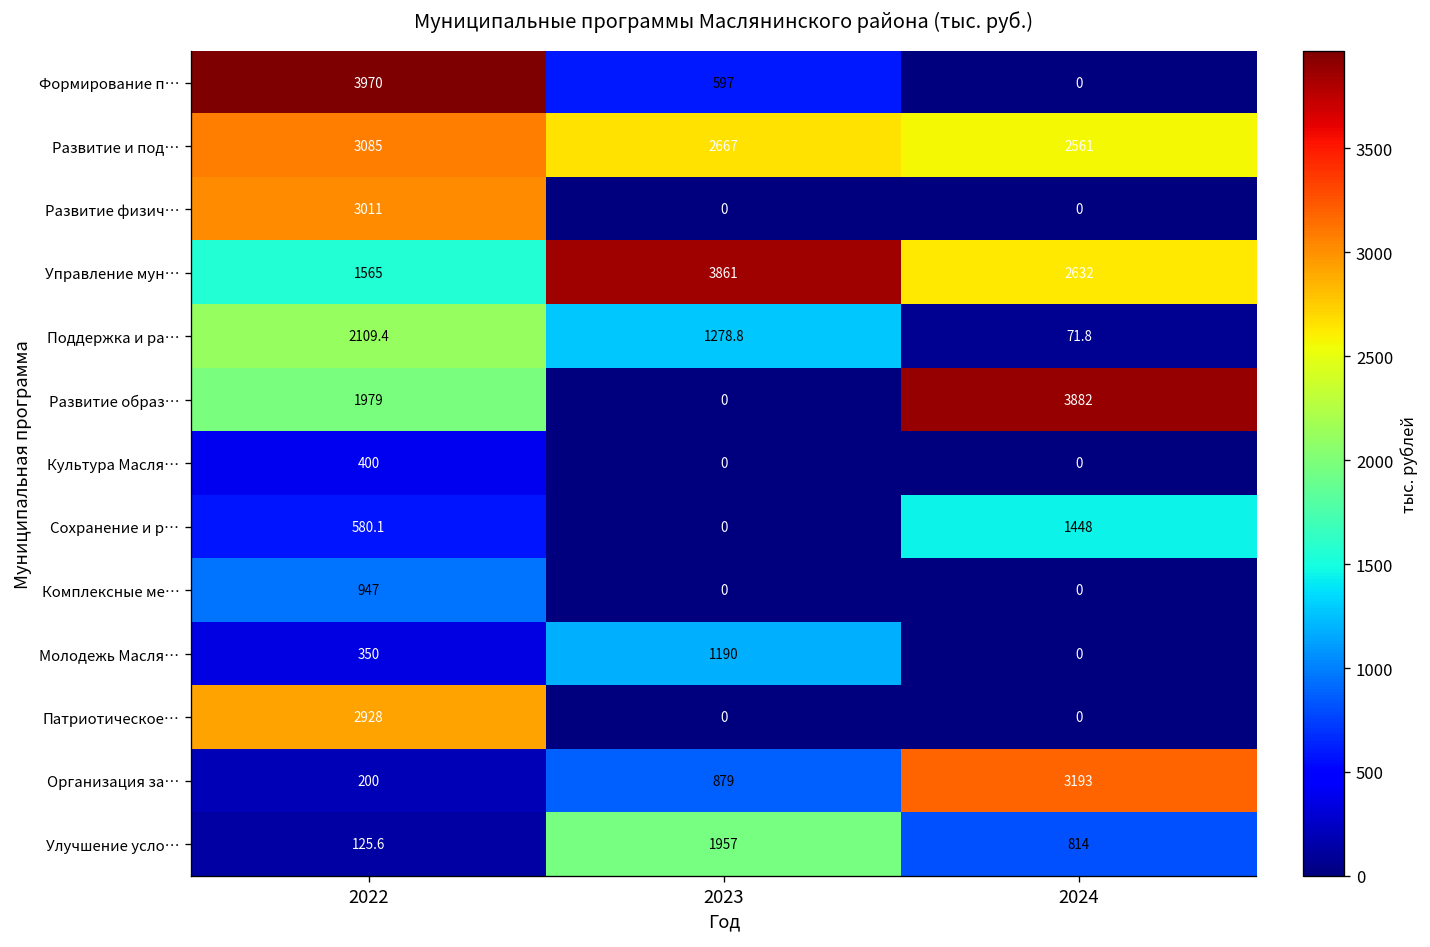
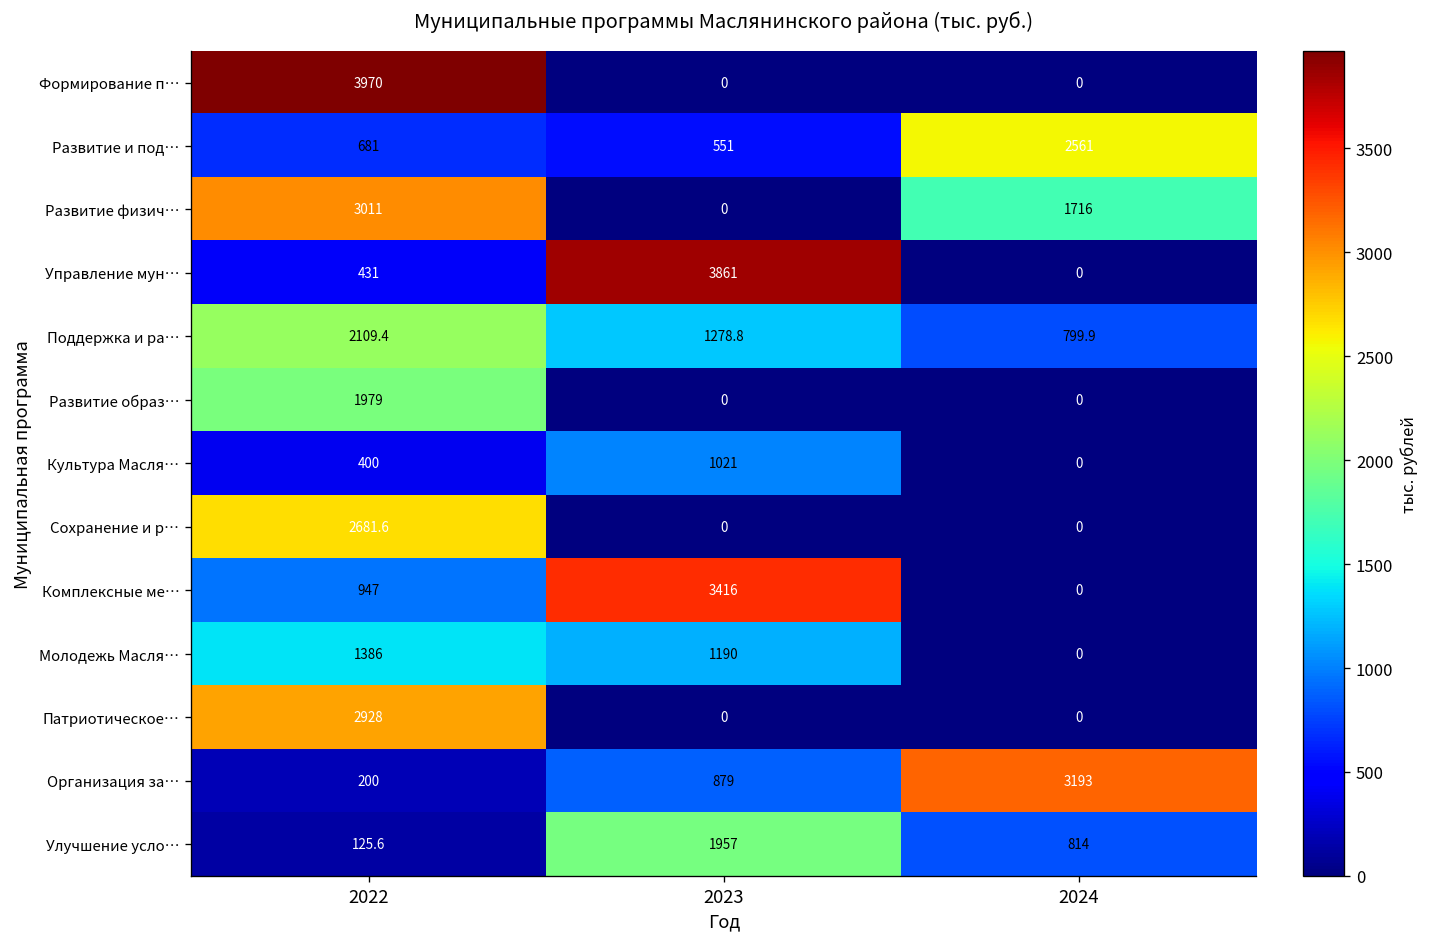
  {
    "Формирование п…": {
      "2022": 3970,
-     "2023": 597,
+     "2023": 0,
      "2024": 0
    },
    "Развитие и под…": {
-     "2022": 3085,
-     "2023": 2667,
+     "2022": 681,
+     "2023": 551,
      "2024": 2561
    },
    "Развитие физич…": {
      "2022": 3011,
      "2023": 0,
-     "2024": 0
+     "2024": 1716
    },
    "Управление мун…": {
-     "2022": 1565,
+     "2022": 431,
      "2023": 3861,
-     "2024": 2632
+     "2024": 0
    },
    "Поддержка и ра…": {
      "2022": 2109.4,
      "2023": 1278.8,
-     "2024": 71.8
+     "2024": 799.9
    },
    "Развитие образ…": {
      "2022": 1979,
      "2023": 0,
-     "2024": 3882
+     "2024": 0
    },
    "Культура Масля…": {
      "2022": 400,
-     "2023": 0,
+     "2023": 1021,
      "2024": 0
    },
    "Сохранение и р…": {
-     "2022": 580.1,
+     "2022": 2681.6,
      "2023": 0,
-     "2024": 1448
+     "2024": 0
    },
    "Комплексные ме…": {
      "2022": 947,
-     "2023": 0,
+     "2023": 3416,
      "2024": 0
    },
    "Молодежь Масля…": {
-     "2022": 350,
+     "2022": 1386,
      "2023": 1190,
      "2024": 0
    },
    "Патриотическое…": {
      "2022": 2928,
      "2023": 0,
      "2024": 0
    },
    "Организация за…": {
      "2022": 200,
      "2023": 879,
      "2024": 3193
    },
    "Улучшение усло…": {
      "2022": 125.6,
      "2023": 1957,
      "2024": 814
    }
  }
